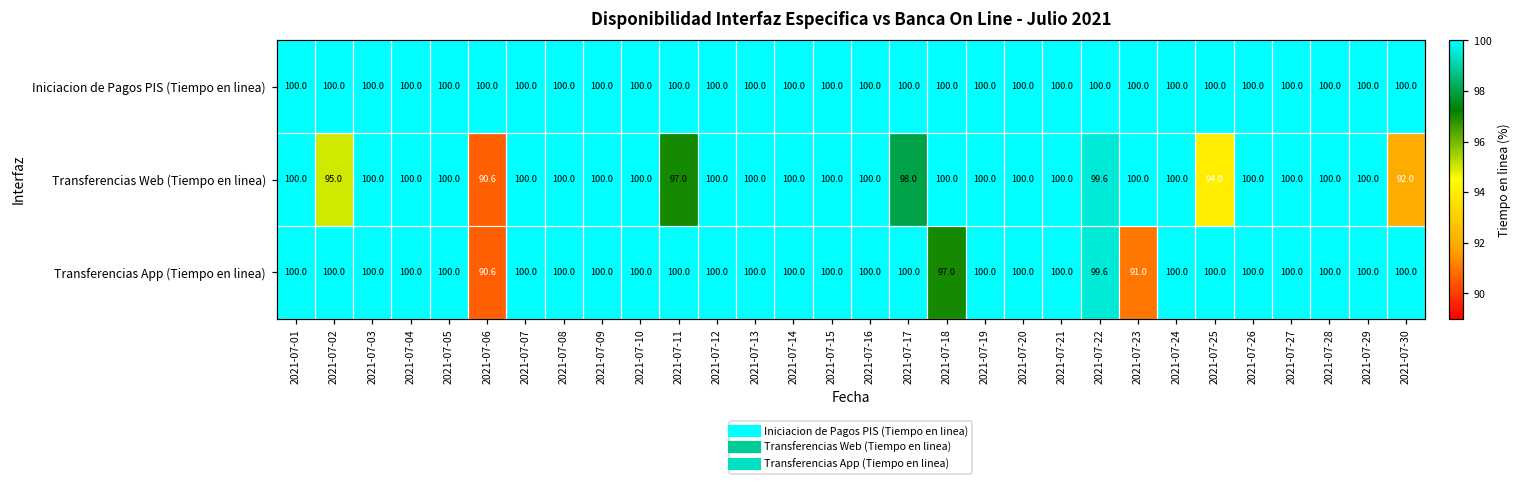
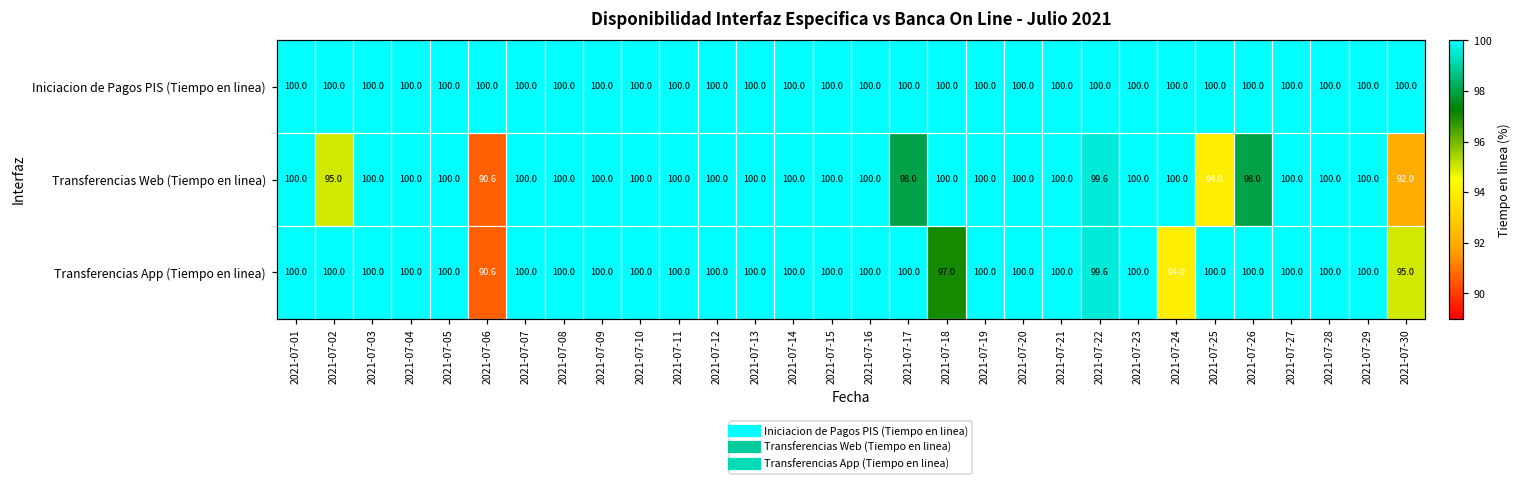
  {
    "Iniciacion de Pagos PIS (Tiempo en linea)": {
      "2021-07-01": 100.0,
      "2021-07-02": 100.0,
      "2021-07-03": 100.0,
      "2021-07-04": 100.0,
      "2021-07-05": 100.0,
      "2021-07-06": 100.0,
      "2021-07-07": 100.0,
      "2021-07-08": 100.0,
      "2021-07-09": 100.0,
      "2021-07-10": 100.0,
      "2021-07-11": 100.0,
      "2021-07-12": 100.0,
      "2021-07-13": 100.0,
      "2021-07-14": 100.0,
      "2021-07-15": 100.0,
      "2021-07-16": 100.0,
      "2021-07-17": 100.0,
      "2021-07-18": 100.0,
      "2021-07-19": 100.0,
      "2021-07-20": 100.0,
      "2021-07-21": 100.0,
      "2021-07-22": 100.0,
      "2021-07-23": 100.0,
      "2021-07-24": 100.0,
      "2021-07-25": 100.0,
      "2021-07-26": 100.0,
      "2021-07-27": 100.0,
      "2021-07-28": 100.0,
      "2021-07-29": 100.0,
      "2021-07-30": 100.0
    },
    "Transferencias Web (Tiempo en linea)": {
      "2021-07-01": 100.0,
      "2021-07-02": 95.0,
      "2021-07-03": 100.0,
      "2021-07-04": 100.0,
      "2021-07-05": 100.0,
      "2021-07-06": 90.6,
      "2021-07-07": 100.0,
      "2021-07-08": 100.0,
      "2021-07-09": 100.0,
      "2021-07-10": 100.0,
-     "2021-07-11": 97.0,
+     "2021-07-11": 100.0,
      "2021-07-12": 100.0,
      "2021-07-13": 100.0,
      "2021-07-14": 100.0,
      "2021-07-15": 100.0,
      "2021-07-16": 100.0,
      "2021-07-17": 98.0,
      "2021-07-18": 100.0,
      "2021-07-19": 100.0,
      "2021-07-20": 100.0,
      "2021-07-21": 100.0,
      "2021-07-22": 99.6,
      "2021-07-23": 100.0,
      "2021-07-24": 100.0,
      "2021-07-25": 94.0,
-     "2021-07-26": 100.0,
+     "2021-07-26": 98.0,
      "2021-07-27": 100.0,
      "2021-07-28": 100.0,
      "2021-07-29": 100.0,
      "2021-07-30": 92.0
    },
    "Transferencias App (Tiempo en linea)": {
      "2021-07-01": 100.0,
      "2021-07-02": 100.0,
      "2021-07-03": 100.0,
      "2021-07-04": 100.0,
      "2021-07-05": 100.0,
      "2021-07-06": 90.6,
      "2021-07-07": 100.0,
      "2021-07-08": 100.0,
      "2021-07-09": 100.0,
      "2021-07-10": 100.0,
      "2021-07-11": 100.0,
      "2021-07-12": 100.0,
      "2021-07-13": 100.0,
      "2021-07-14": 100.0,
      "2021-07-15": 100.0,
      "2021-07-16": 100.0,
      "2021-07-17": 100.0,
      "2021-07-18": 97.0,
      "2021-07-19": 100.0,
      "2021-07-20": 100.0,
      "2021-07-21": 100.0,
      "2021-07-22": 99.6,
-     "2021-07-23": 91.0,
-     "2021-07-24": 100.0,
+     "2021-07-23": 100.0,
+     "2021-07-24": 94.0,
      "2021-07-25": 100.0,
      "2021-07-26": 100.0,
      "2021-07-27": 100.0,
      "2021-07-28": 100.0,
      "2021-07-29": 100.0,
-     "2021-07-30": 100.0
+     "2021-07-30": 95.0
    }
  }
